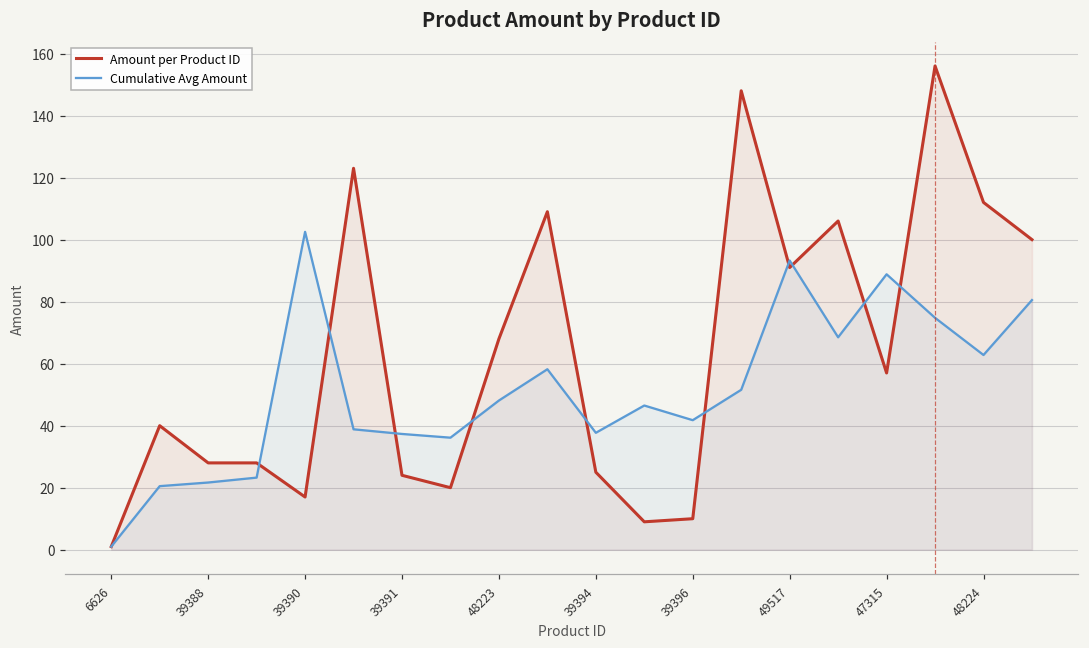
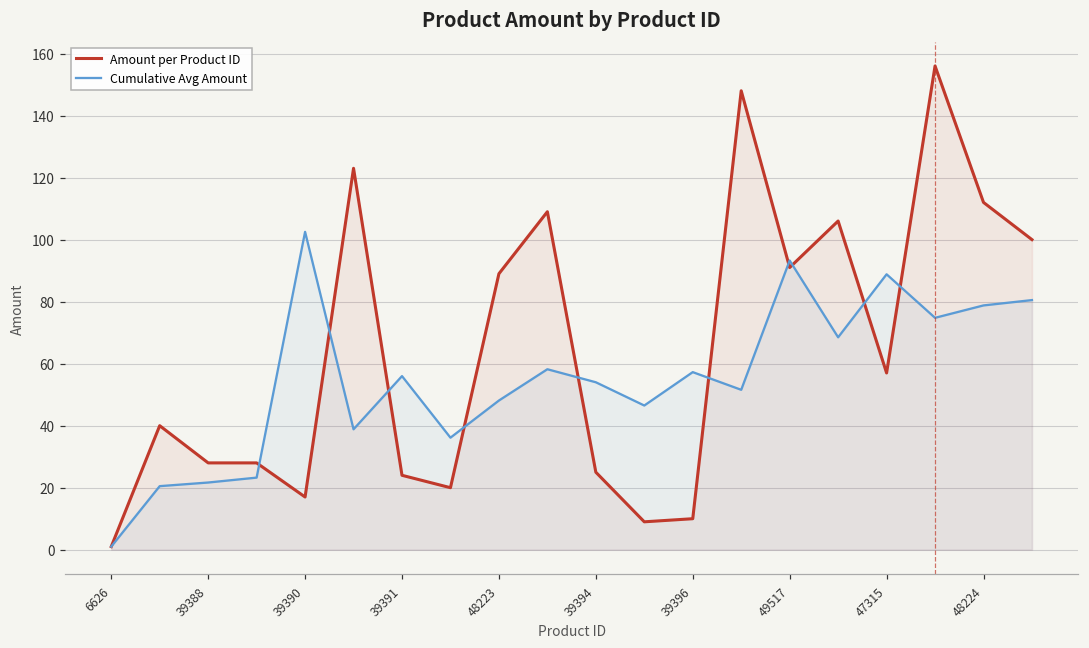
  {
    "Amount per Product ID": {
      "39388": 28,
      "39390": 17,
      "39391": 24,
-     "48223": 68,
+     "48223": 89,
      "39394": 25,
      "39396": 10,
      "49517": 91,
      "47315": 57,
      "48224": 112
    },
    "Cumulative Avg Amount": {
      "39388": 22,
      "39390": 103,
-     "39391": 37,
+     "39391": 56,
      "48223": 48,
-     "39394": 38,
-     "39396": 42,
+     "39394": 54,
+     "39396": 57,
      "49517": 93,
      "47315": 89,
-     "48224": 63
+     "48224": 79
    }
  }
